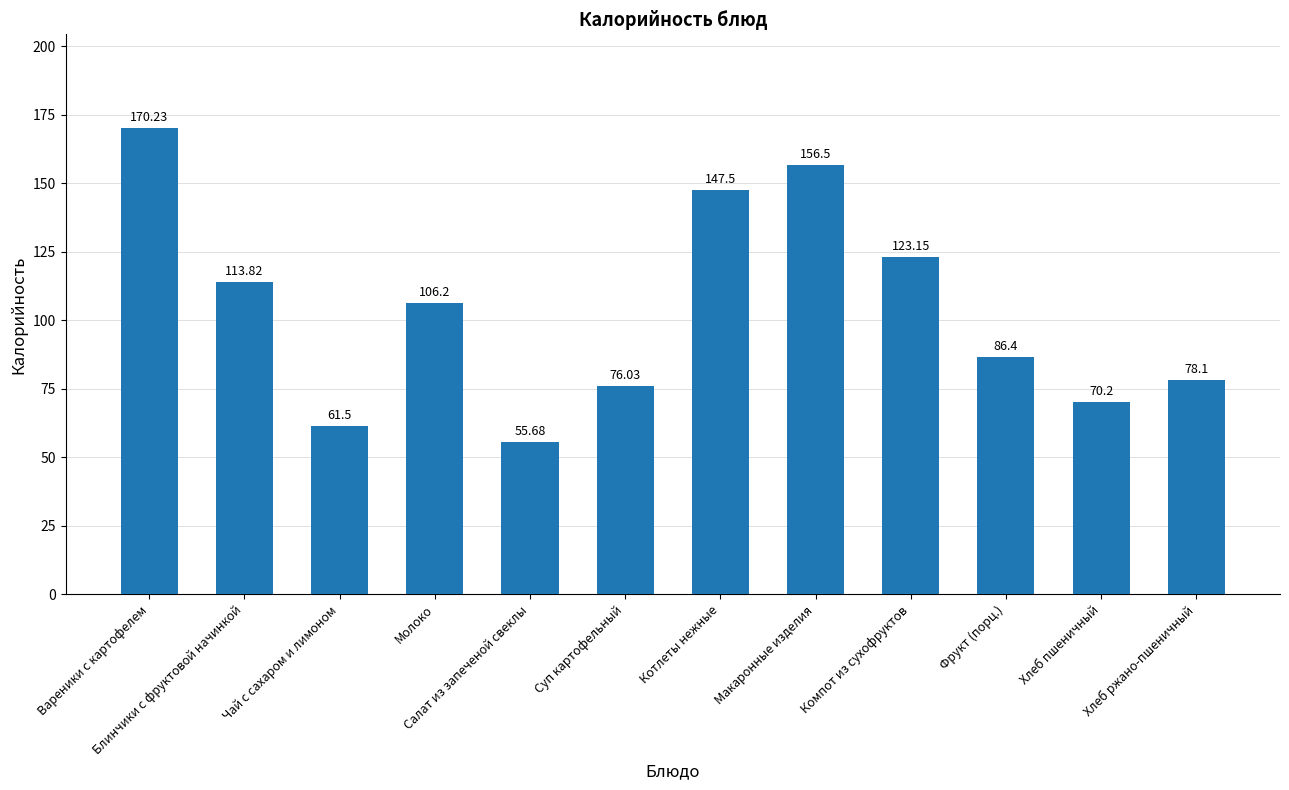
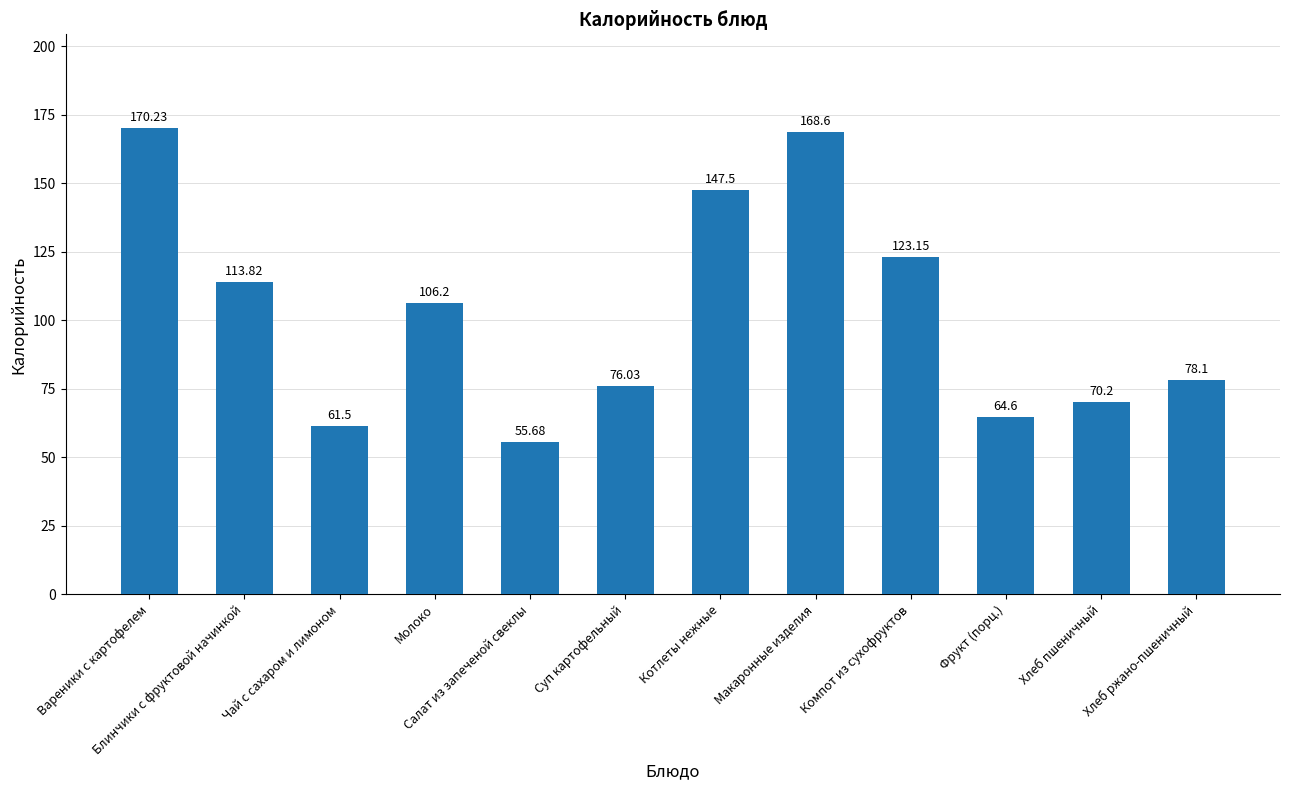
  {
    "Вареники с картофелем": 170.23,
    "Блинчики с фруктовой начинкой": 113.82,
    "Чай с сахаром и лимоном": 61.5,
    "Молоко": 106.2,
    "Салат из запеченой свеклы": 55.68,
    "Суп картофельный": 76.03,
    "Котлеты нежные": 147.5,
-   "Макаронные изделия": 156.5,
+   "Макаронные изделия": 168.6,
    "Компот из сухофруктов": 123.15,
-   "Фрукт (порц.)": 86.4,
+   "Фрукт (порц.)": 64.6,
    "Хлеб пшеничный": 70.2,
    "Хлеб ржано-пшеничный": 78.1
  }
